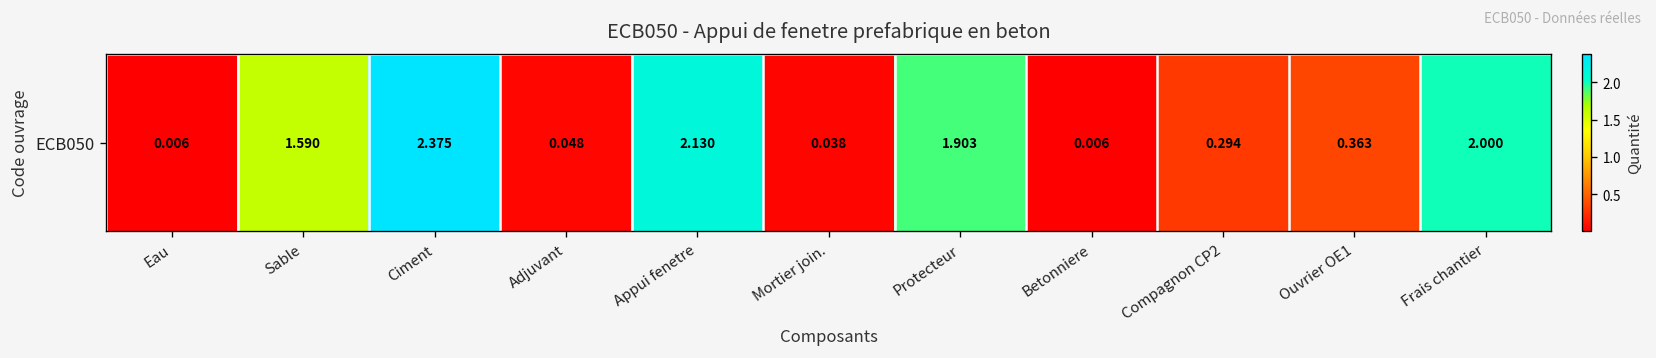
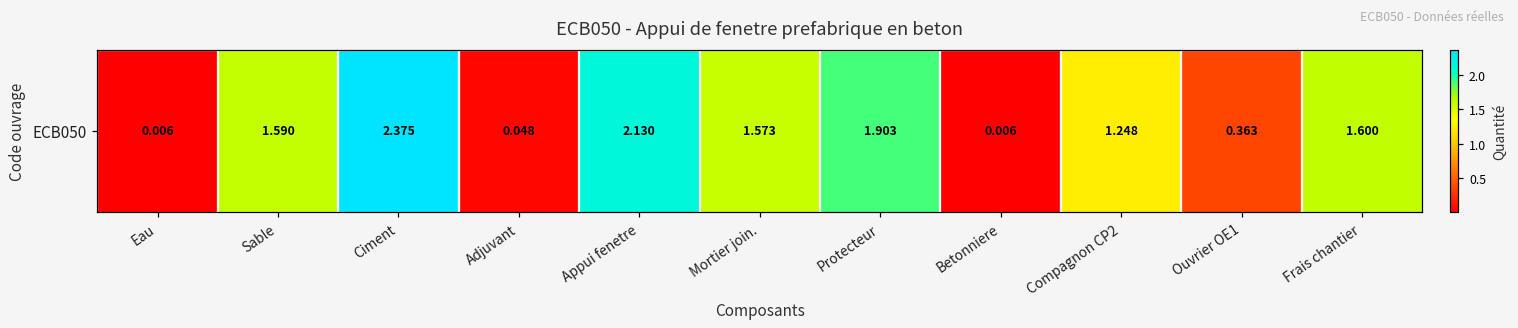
  {
    "ECB050": {
      "Eau": 0.006,
      "Sable": 1.590,
      "Ciment": 2.375,
      "Adjuvant": 0.048,
      "Appui fenetre": 2.130,
-     "Mortier join.": 0.038,
+     "Mortier join.": 1.573,
      "Protecteur": 1.903,
      "Betonniere": 0.006,
-     "Compagnon CP2": 0.294,
+     "Compagnon CP2": 1.248,
      "Ouvrier OE1": 0.363,
-     "Frais chantier": 2.000
+     "Frais chantier": 1.600
    }
  }
